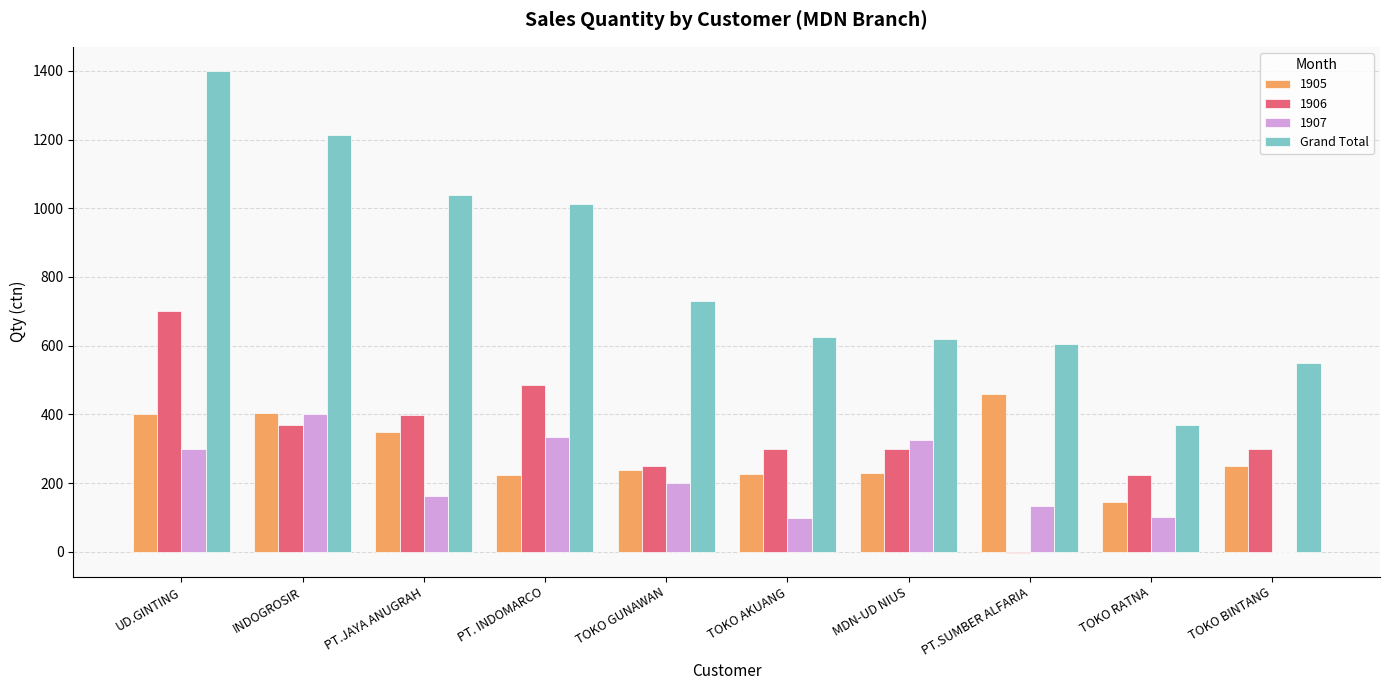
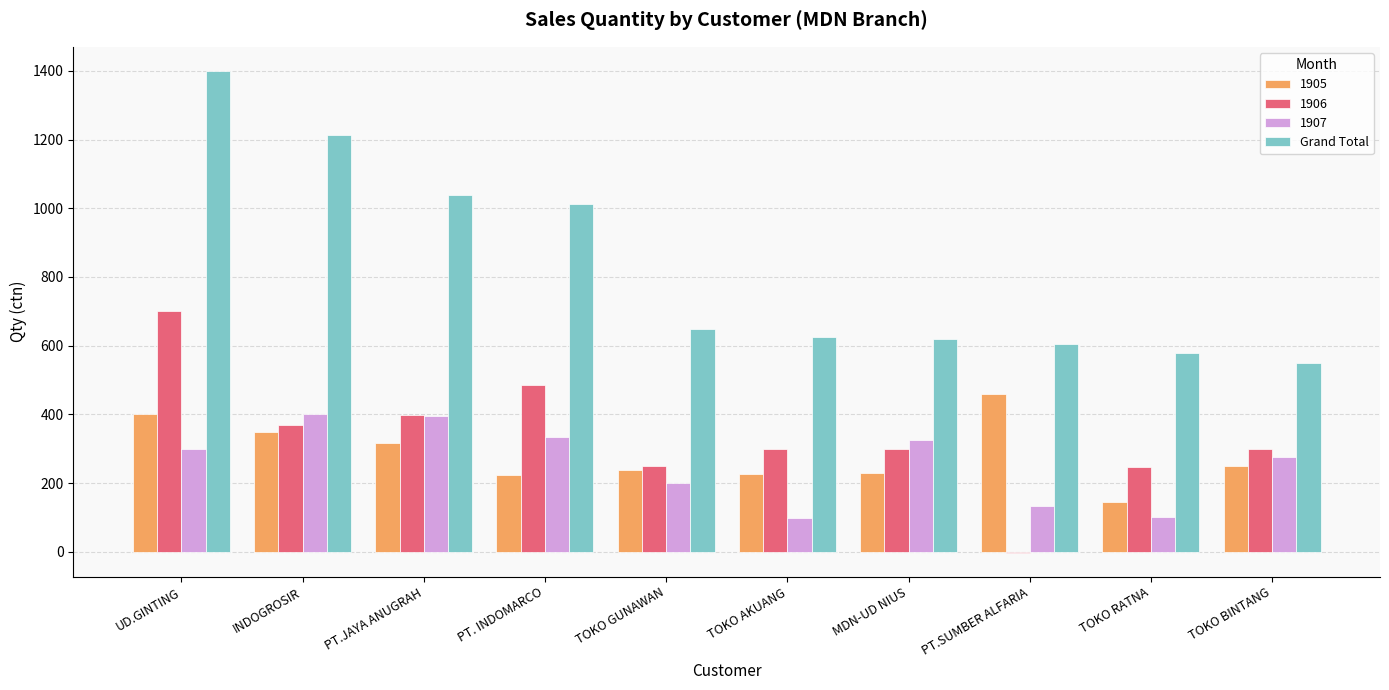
  {
    "1905": {
      "UD.GINTING": 400,
-     "INDOGROSIR": 400,
-     "PT.JAYA ANUGRAH": 350,
+     "INDOGROSIR": 350,
+     "PT.JAYA ANUGRAH": 320,
      "PT. INDOMARCO": 220,
      "TOKO GUNAWAN": 240,
      "TOKO AKUANG": 230,
      "MDN-UD NIUS": 230,
      "PT.SUMBER ALFARIA": 460,
      "TOKO RATNA": 150,
      "TOKO BINTANG": 250
    },
    "1906": {
      "UD.GINTING": 700,
      "INDOGROSIR": 370,
      "PT.JAYA ANUGRAH": 400,
      "PT. INDOMARCO": 490,
      "TOKO GUNAWAN": 250,
      "TOKO AKUANG": 300,
      "MDN-UD NIUS": 300,
-     "TOKO RATNA": 220,
+     "TOKO RATNA": 250,
      "TOKO BINTANG": 300
    },
    "1907": {
      "UD.GINTING": 300,
      "INDOGROSIR": 400,
-     "PT.JAYA ANUGRAH": 160,
+     "PT.JAYA ANUGRAH": 400,
      "PT. INDOMARCO": 330,
      "TOKO GUNAWAN": 200,
      "TOKO AKUANG": 100,
      "MDN-UD NIUS": 330,
      "PT.SUMBER ALFARIA": 130,
      "TOKO RATNA": 100,
-     "TOKO BINTANG": 0
+     "TOKO BINTANG": 280
    },
    "Grand Total": {
      "UD.GINTING": 1400,
      "INDOGROSIR": 1210,
      "PT.JAYA ANUGRAH": 1040,
      "PT. INDOMARCO": 1010,
-     "TOKO GUNAWAN": 730,
+     "TOKO GUNAWAN": 650,
      "TOKO AKUANG": 630,
      "MDN-UD NIUS": 620,
      "PT.SUMBER ALFARIA": 600,
-     "TOKO RATNA": 370,
+     "TOKO RATNA": 580,
      "TOKO BINTANG": 550
    }
  }
